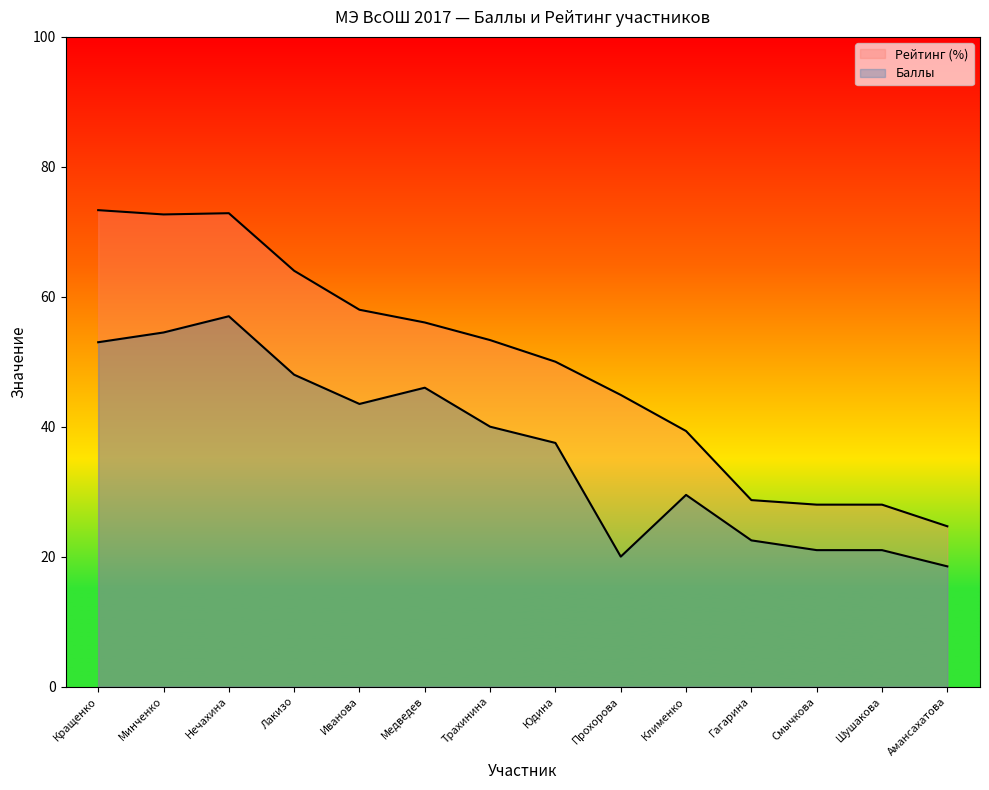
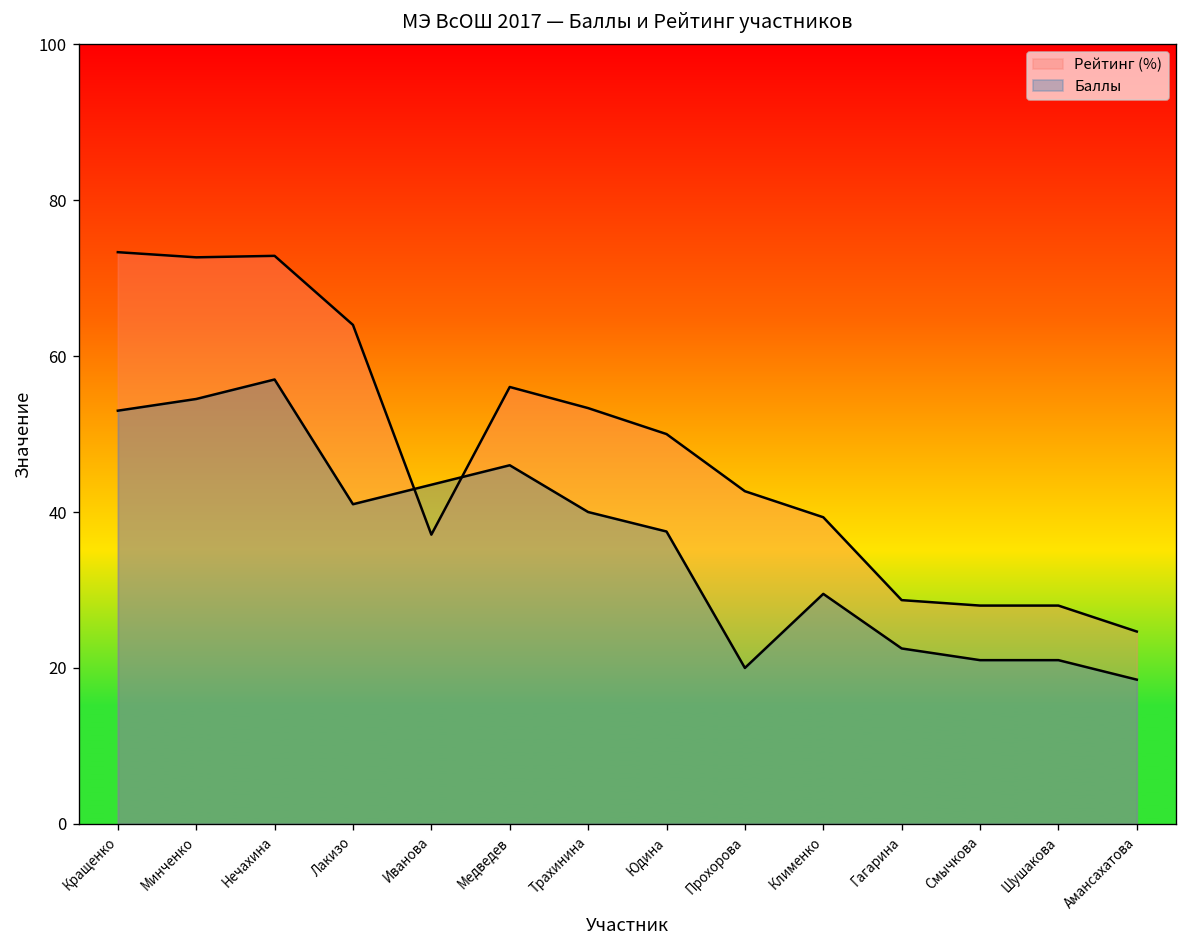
  {
    "Рейтинг (%)": {
      "Кращенко": 73,
      "Минченко": 73,
      "Нечахина": 73,
      "Лакизо": 64,
-     "Иванова": 58,
+     "Иванова": 37,
      "Медведев": 56,
      "Трахинина": 53,
      "Юдина": 50,
-     "Прохорова": 45,
+     "Прохорова": 43,
      "Клименко": 39,
      "Гагарина": 29,
      "Смычкова": 28,
      "Шушакова": 28,
      "Амансахатова": 25
    },
    "Баллы": {
      "Кращенко": 53,
      "Минченко": 55,
      "Нечахина": 57,
-     "Лакизо": 48,
+     "Лакизо": 41,
      "Иванова": 44,
      "Медведев": 46,
      "Трахинина": 40,
      "Юдина": 38,
      "Прохорова": 20,
      "Клименко": 30,
      "Гагарина": 23,
      "Смычкова": 21,
      "Шушакова": 21,
      "Амансахатова": 19
    }
  }
